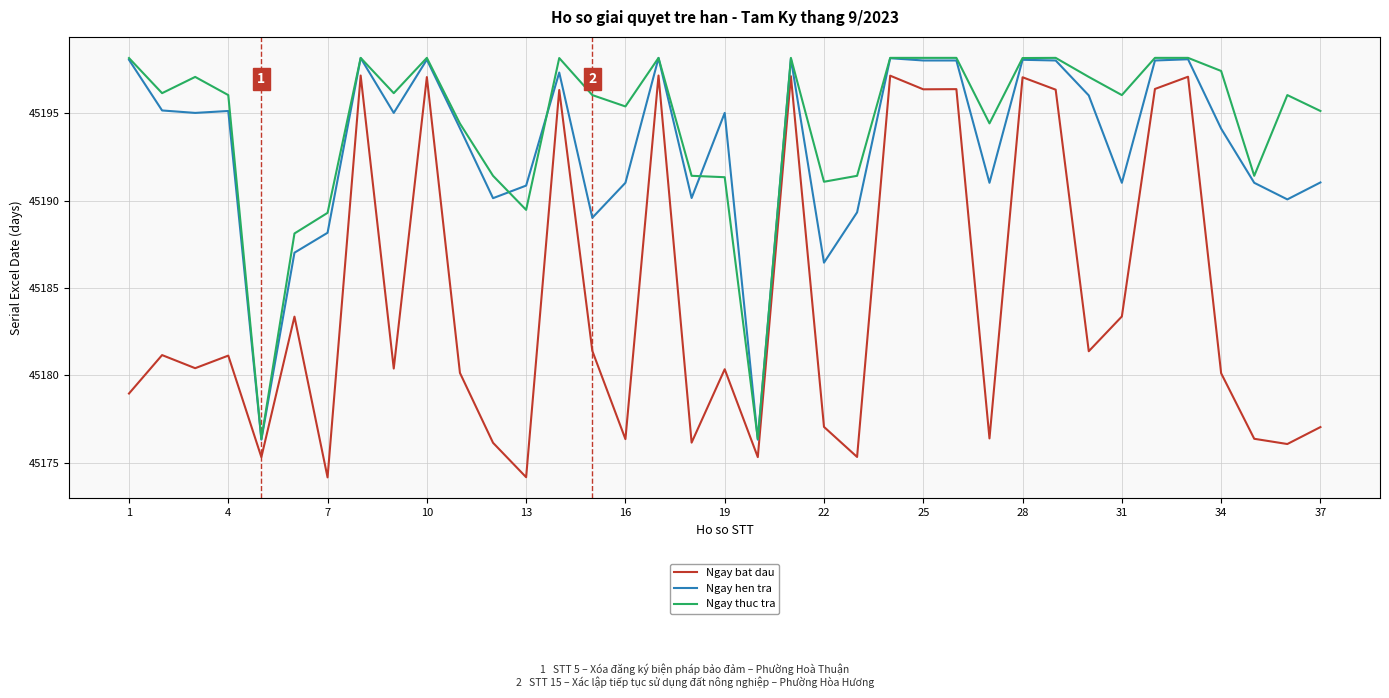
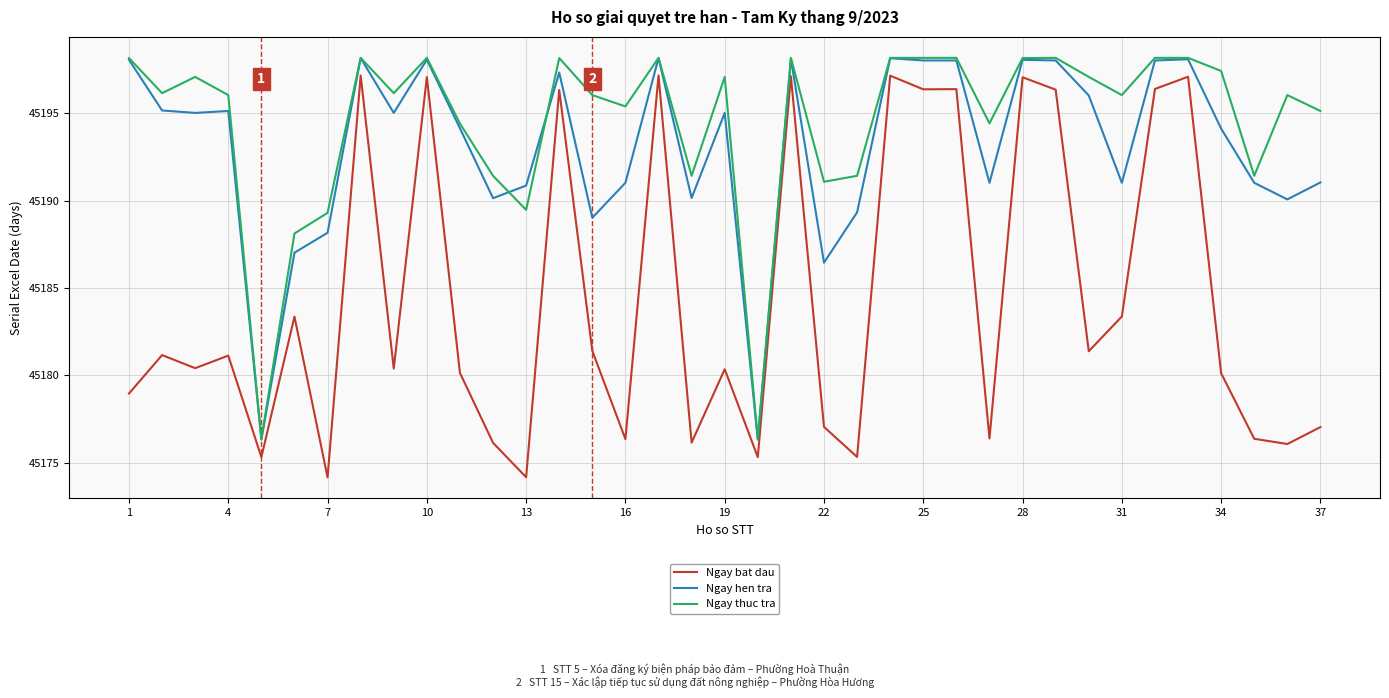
  {
    "Ngay bat dau": {
      "1": 45179.0,
      "4": 45181.1,
      "7": 45174.2,
      "10": 45197.1,
      "13": 45174.2,
      "16": 45176.4,
      "19": 45180.4,
      "22": 45177.1,
      "25": 45196.4,
      "28": 45197.1,
      "31": 45183.4,
      "34": 45180.1,
      "37": 45177.0
    },
    "Ngay hen tra": {
      "4": 45195.1,
      "7": 45188.2,
      "13": 45190.9,
      "16": 45191.0,
      "19": 45195.0,
      "22": 45186.5,
      "25": 45198.0,
      "31": 45191.0,
      "34": 45194.1,
      "37": 45191.0
    },
    "Ngay thuc tra": {
      "4": 45196.0,
      "7": 45189.3,
      "13": 45189.5,
      "16": 45195.4,
-     "19": 45191.3,
+     "19": 45197.1,
      "22": 45191.1,
      "25": 45198.2,
      "31": 45196.0,
      "34": 45197.4,
      "37": 45195.1
    }
  }
